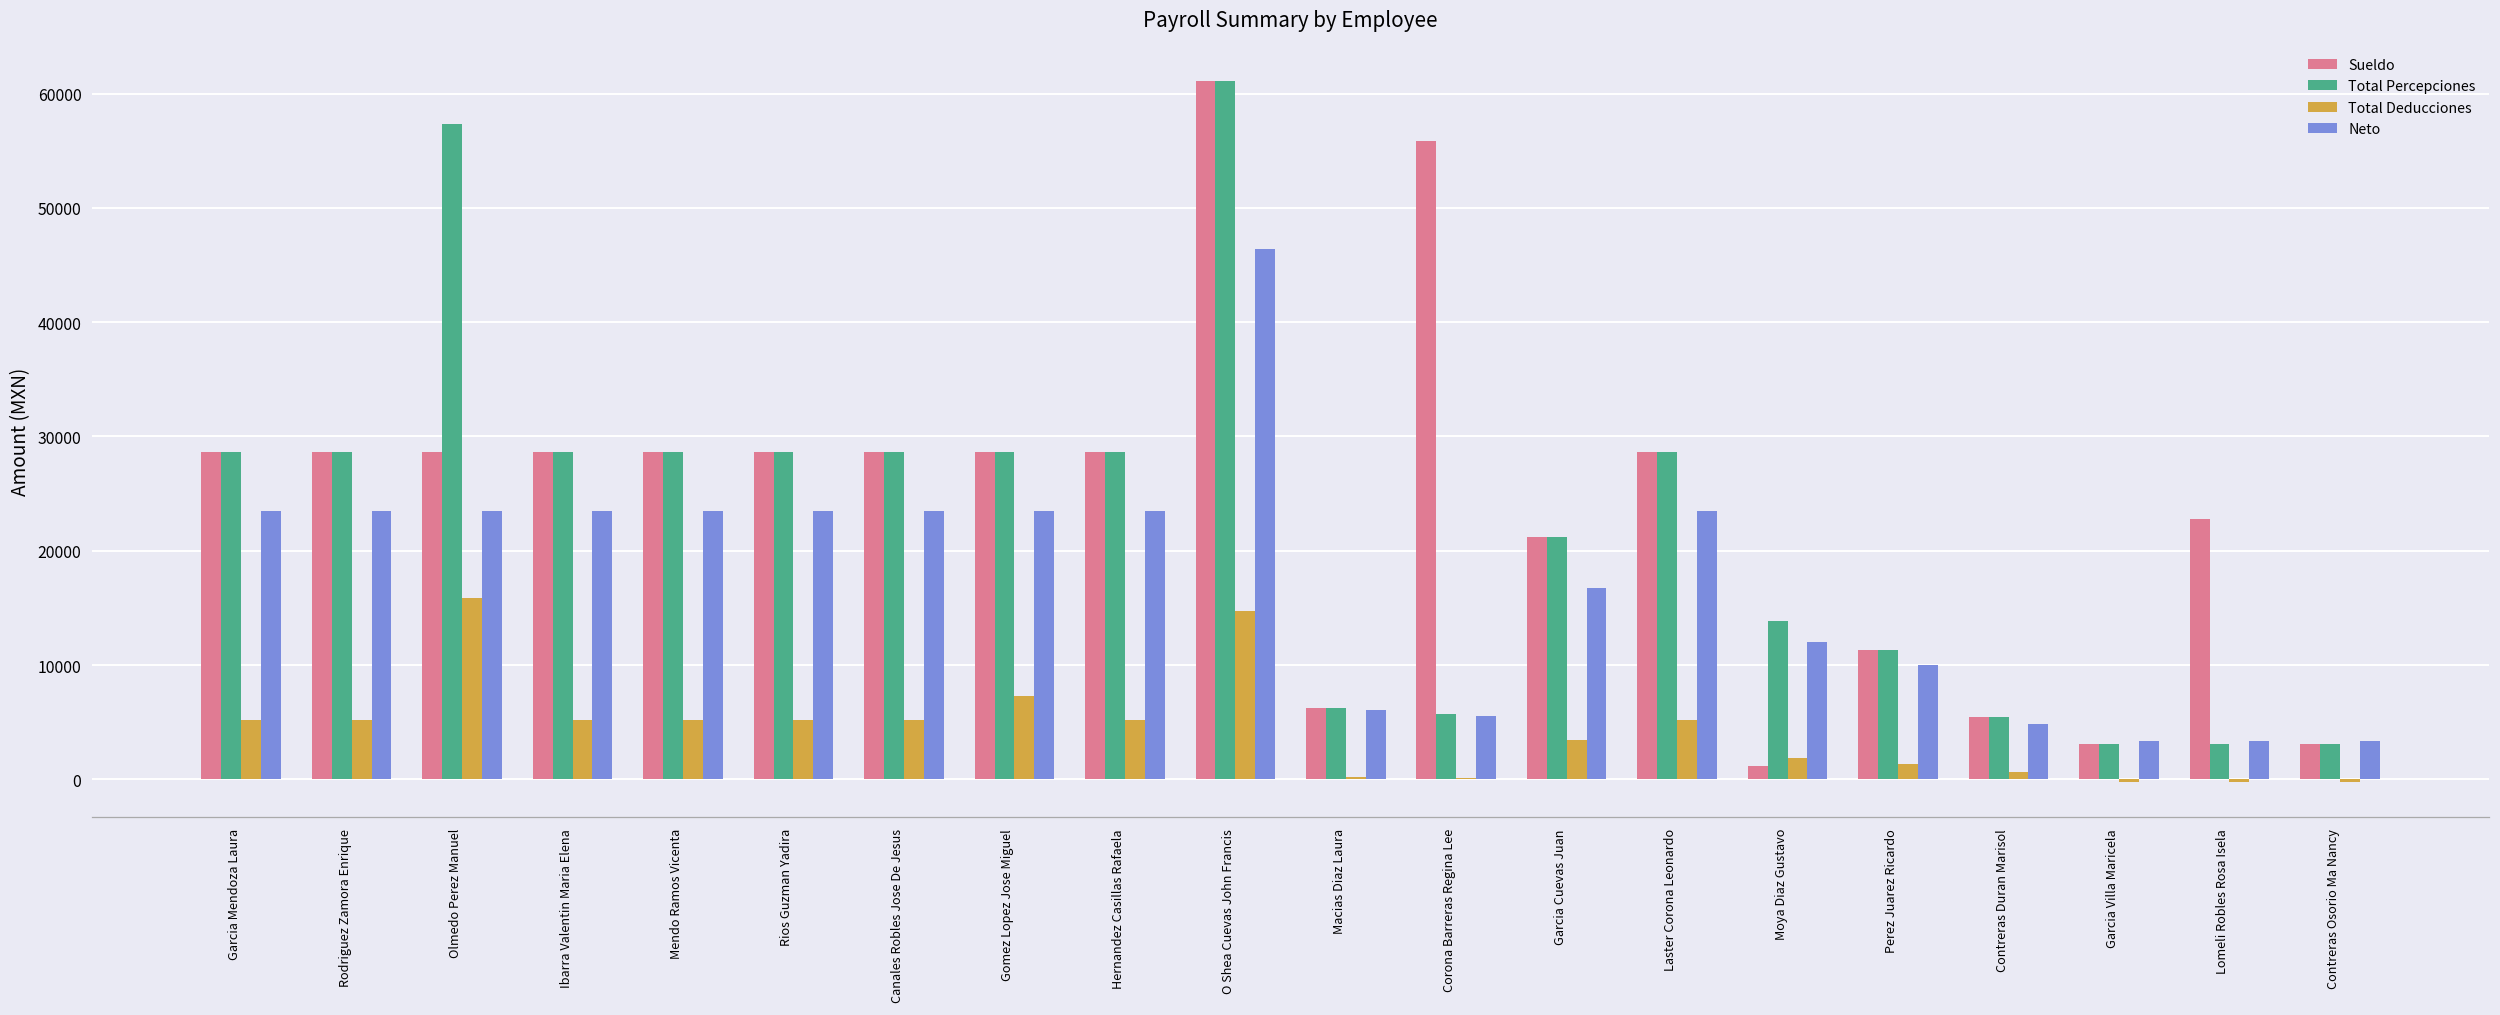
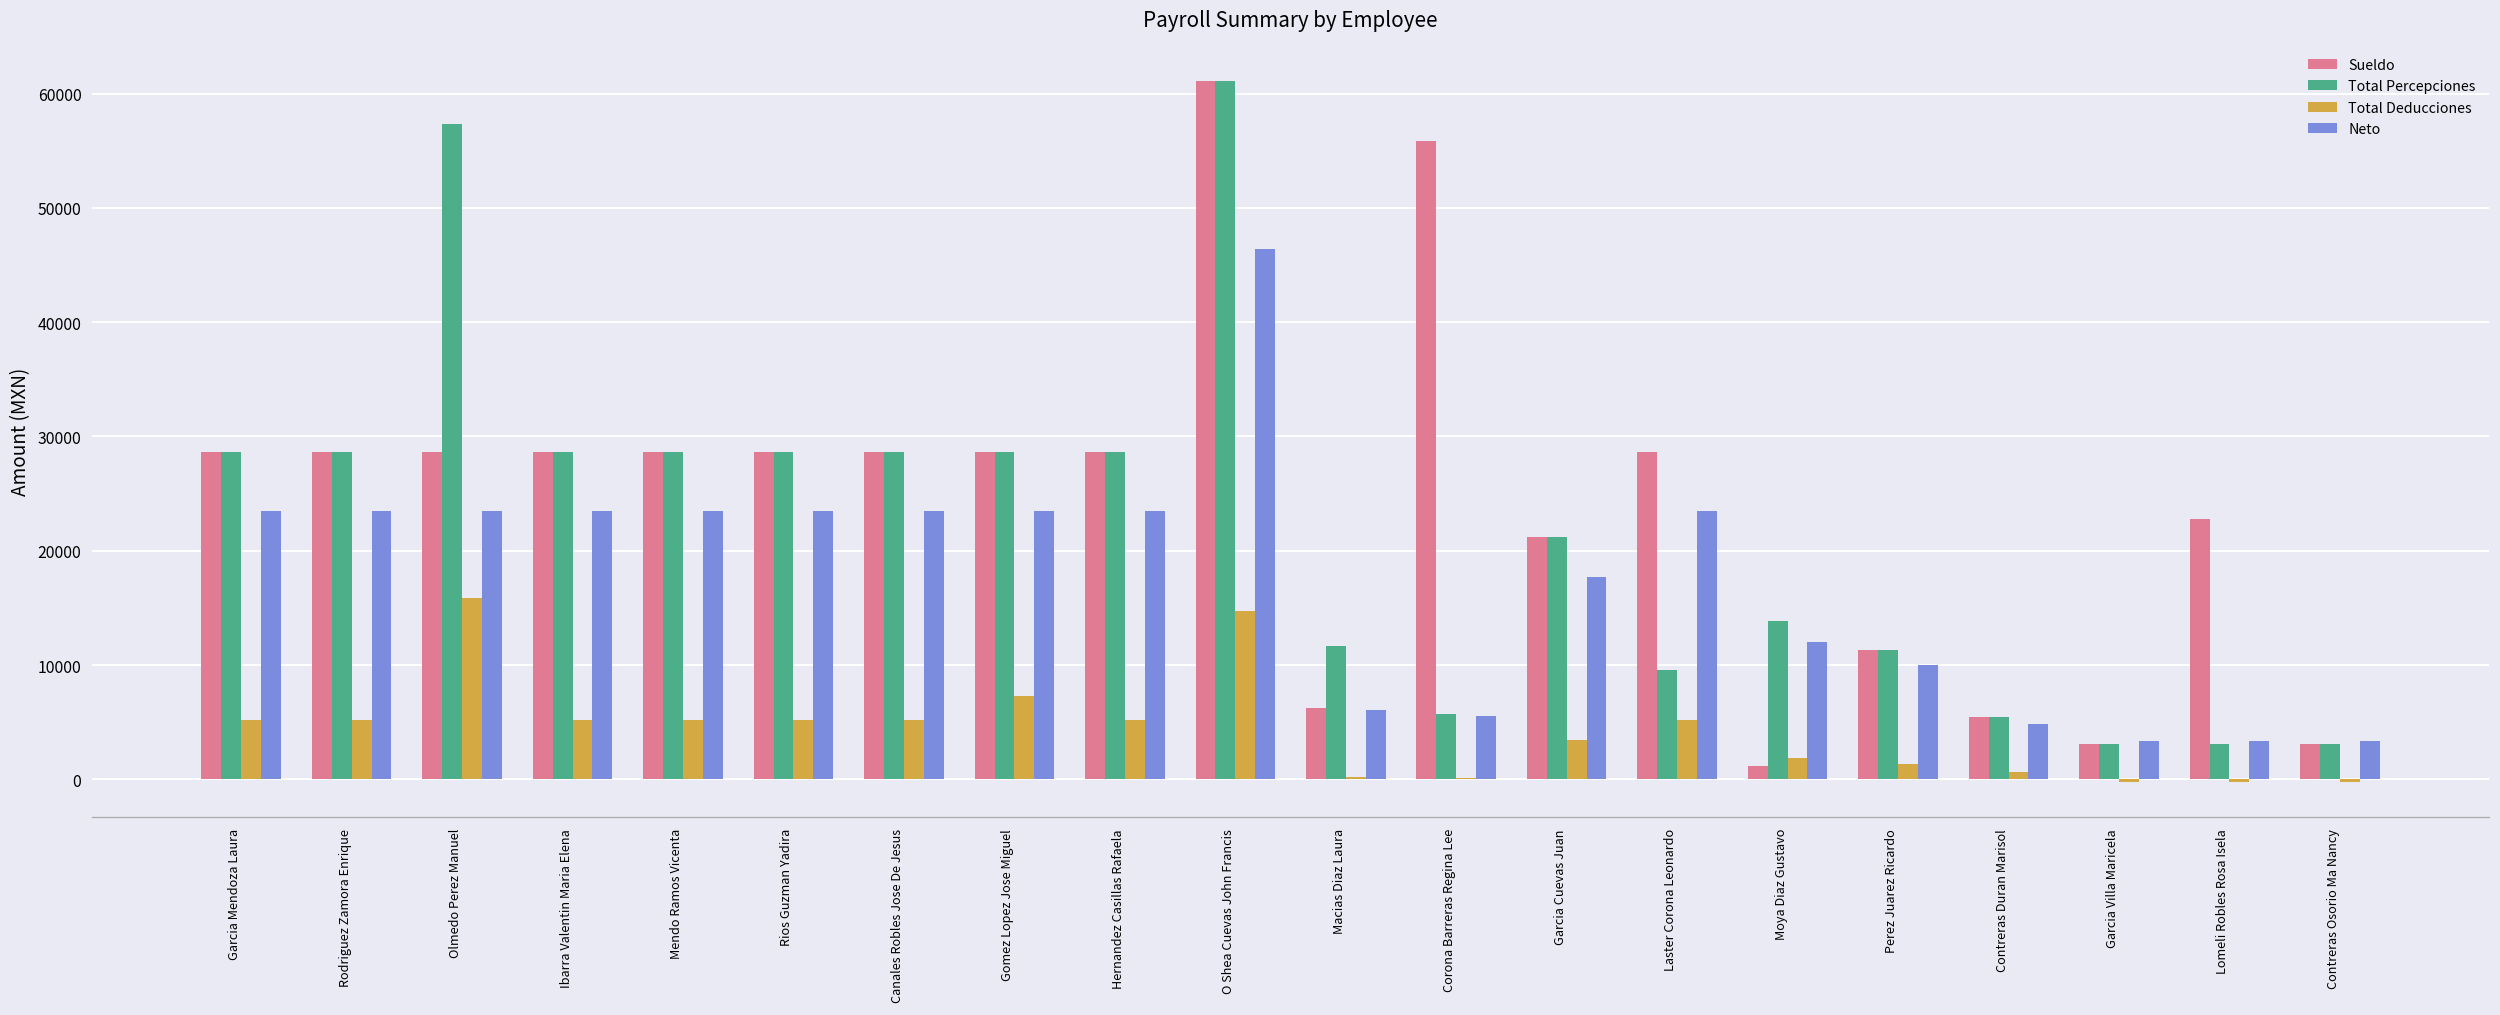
  {
    "Sueldo": {
      "Garcia Mendoza Laura": 28700,
      "Rodriguez Zamora Enrique": 28700,
      "Olmedo Perez Manuel": 28700,
      "Ibarra Valentin Maria Elena": 28700,
      "Mendo Ramos Vicenta": 28700,
      "Rios Guzman Yadira": 28700,
      "Canales Robles Jose De Jesus": 28700,
      "Gomez Lopez Jose Miguel": 28700,
      "Hernandez Casillas Rafaela": 28700,
      "O Shea Cuevas John Francis": 61100,
      "Macias Diaz Laura": 6300,
      "Corona Barreras Regina Lee": 55900,
      "Garcia Cuevas Juan": 21200,
      "Laster Corona Leonardo": 28700,
      "Moya Diaz Gustavo": 1200,
      "Perez Juarez Ricardo": 11300,
      "Contreras Duran Marisol": 5500,
      "Garcia Villa Maricela": 3100,
      "Lomeli Robles Rosa Isela": 22700,
      "Contreras Osorio Ma Nancy": 3100
    },
    "Total Percepciones": {
      "Garcia Mendoza Laura": 28700,
      "Rodriguez Zamora Enrique": 28700,
      "Olmedo Perez Manuel": 57300,
      "Ibarra Valentin Maria Elena": 28700,
      "Mendo Ramos Vicenta": 28700,
      "Rios Guzman Yadira": 28700,
      "Canales Robles Jose De Jesus": 28700,
      "Gomez Lopez Jose Miguel": 28700,
      "Hernandez Casillas Rafaela": 28700,
      "O Shea Cuevas John Francis": 61100,
-     "Macias Diaz Laura": 6300,
+     "Macias Diaz Laura": 11600,
      "Corona Barreras Regina Lee": 5700,
      "Garcia Cuevas Juan": 21200,
-     "Laster Corona Leonardo": 28700,
+     "Laster Corona Leonardo": 9600,
      "Moya Diaz Gustavo": 13900,
      "Perez Juarez Ricardo": 11300,
      "Contreras Duran Marisol": 5500,
      "Garcia Villa Maricela": 3100,
      "Lomeli Robles Rosa Isela": 3100,
      "Contreras Osorio Ma Nancy": 3100
    },
    "Total Deducciones": {
      "Garcia Mendoza Laura": 5200,
      "Rodriguez Zamora Enrique": 5200,
      "Olmedo Perez Manuel": 15800,
      "Ibarra Valentin Maria Elena": 5200,
      "Mendo Ramos Vicenta": 5200,
      "Rios Guzman Yadira": 5200,
      "Canales Robles Jose De Jesus": 5200,
      "Gomez Lopez Jose Miguel": 7300,
      "Hernandez Casillas Rafaela": 5200,
      "O Shea Cuevas John Francis": 14700,
      "Garcia Cuevas Juan": 3500,
      "Laster Corona Leonardo": 5200,
      "Moya Diaz Gustavo": 1900,
      "Perez Juarez Ricardo": 1300,
      "Contreras Duran Marisol": 600
    },
    "Neto": {
      "Garcia Mendoza Laura": 23400,
      "Rodriguez Zamora Enrique": 23400,
      "Olmedo Perez Manuel": 23400,
      "Ibarra Valentin Maria Elena": 23400,
      "Mendo Ramos Vicenta": 23400,
      "Rios Guzman Yadira": 23400,
      "Canales Robles Jose De Jesus": 23400,
      "Gomez Lopez Jose Miguel": 23400,
      "Hernandez Casillas Rafaela": 23400,
      "O Shea Cuevas John Francis": 46400,
      "Macias Diaz Laura": 6000,
      "Corona Barreras Regina Lee": 5600,
-     "Garcia Cuevas Juan": 16800,
+     "Garcia Cuevas Juan": 17700,
      "Laster Corona Leonardo": 23400,
      "Moya Diaz Gustavo": 12000,
      "Perez Juarez Ricardo": 10000,
      "Contreras Duran Marisol": 4800,
      "Garcia Villa Maricela": 3300,
      "Lomeli Robles Rosa Isela": 3300,
      "Contreras Osorio Ma Nancy": 3300
    }
  }
